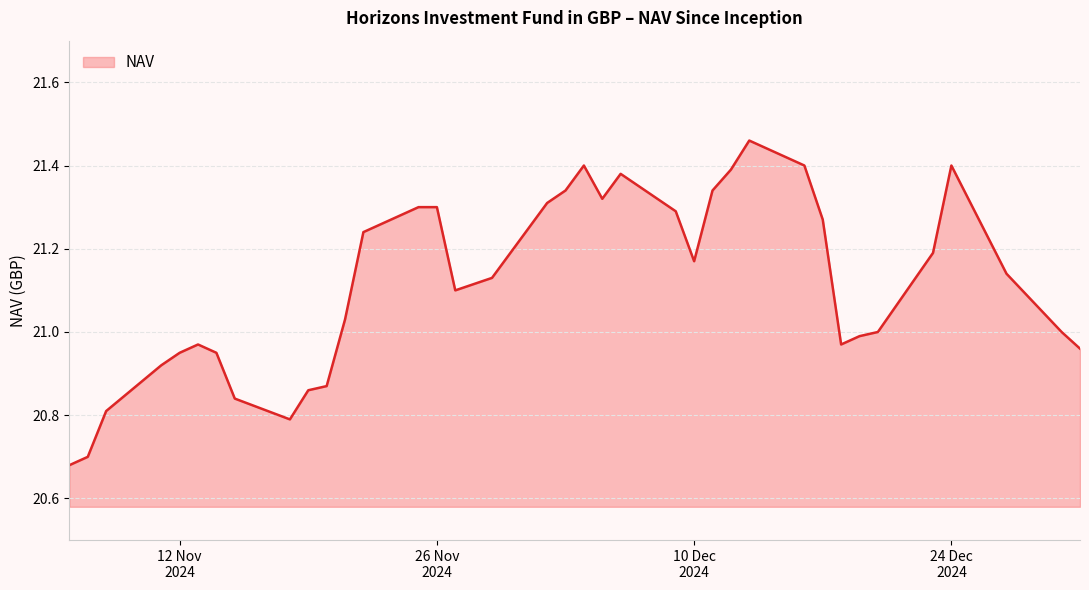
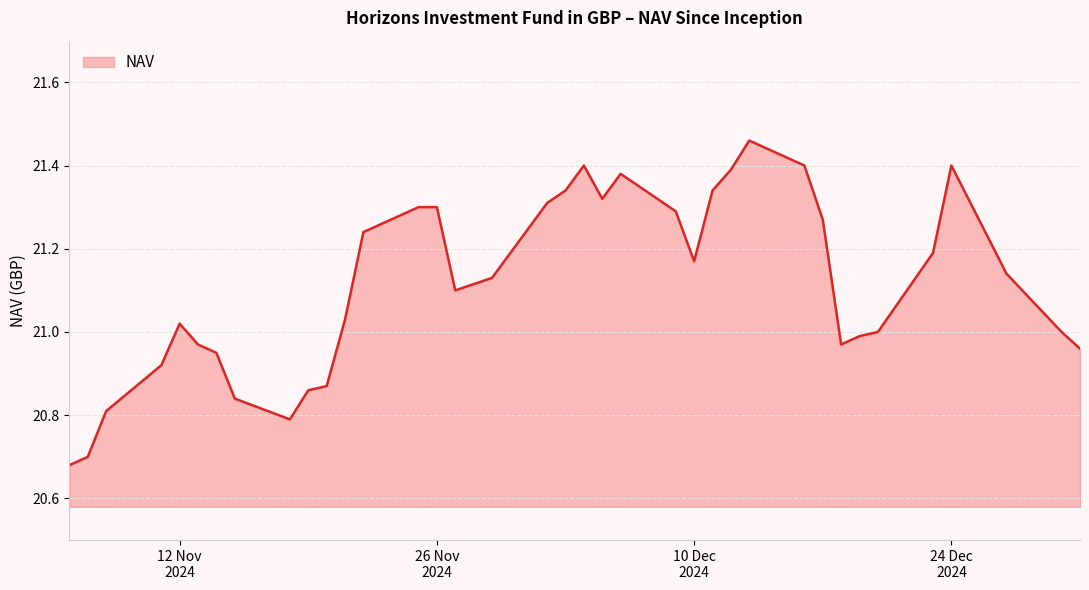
  {
-   "12 Nov 2024": 20.95,
+   "12 Nov 2024": 21.02,
    "26 Nov 2024": 21.30,
    "10 Dec 2024": 21.17,
    "24 Dec 2024": 21.40
  }
